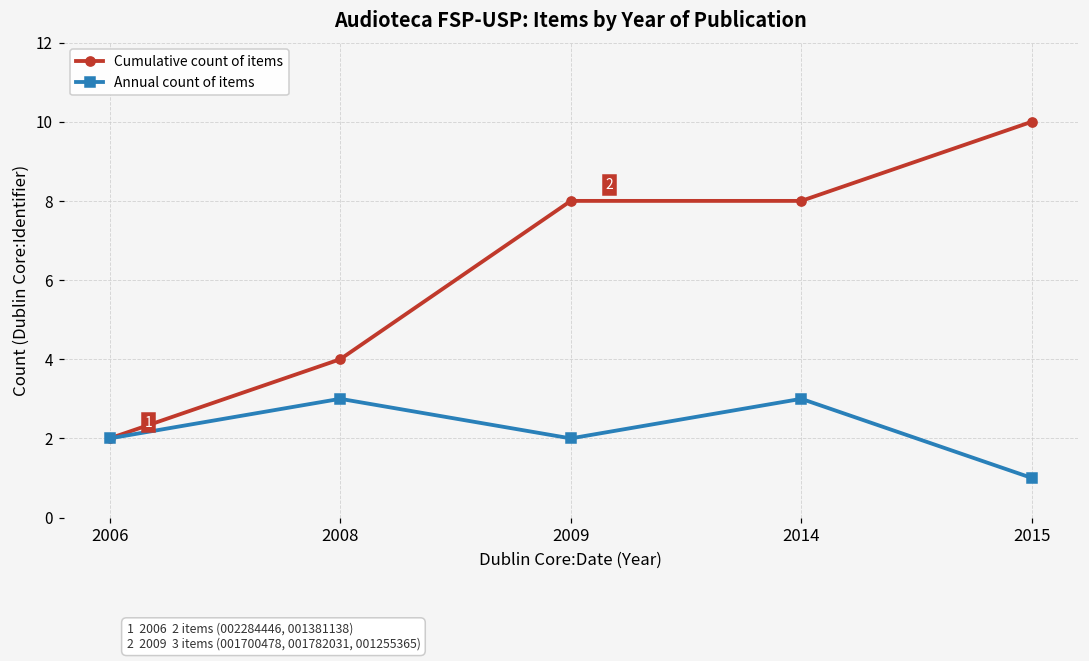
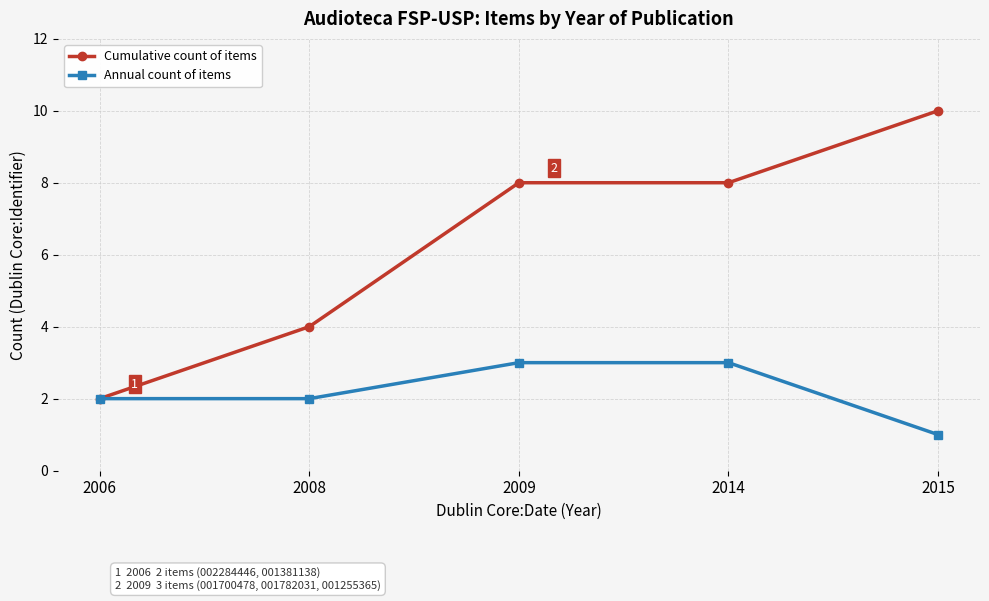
  {
    "Cumulative count of items": {
      "2008": 4,
      "2009": 8,
      "2014": 8,
      "2015": 10
    },
    "Annual count of items": {
-     "2008": 3,
-     "2009": 2,
+     "2008": 2,
+     "2009": 3,
      "2014": 3,
      "2015": 1
    }
  }
